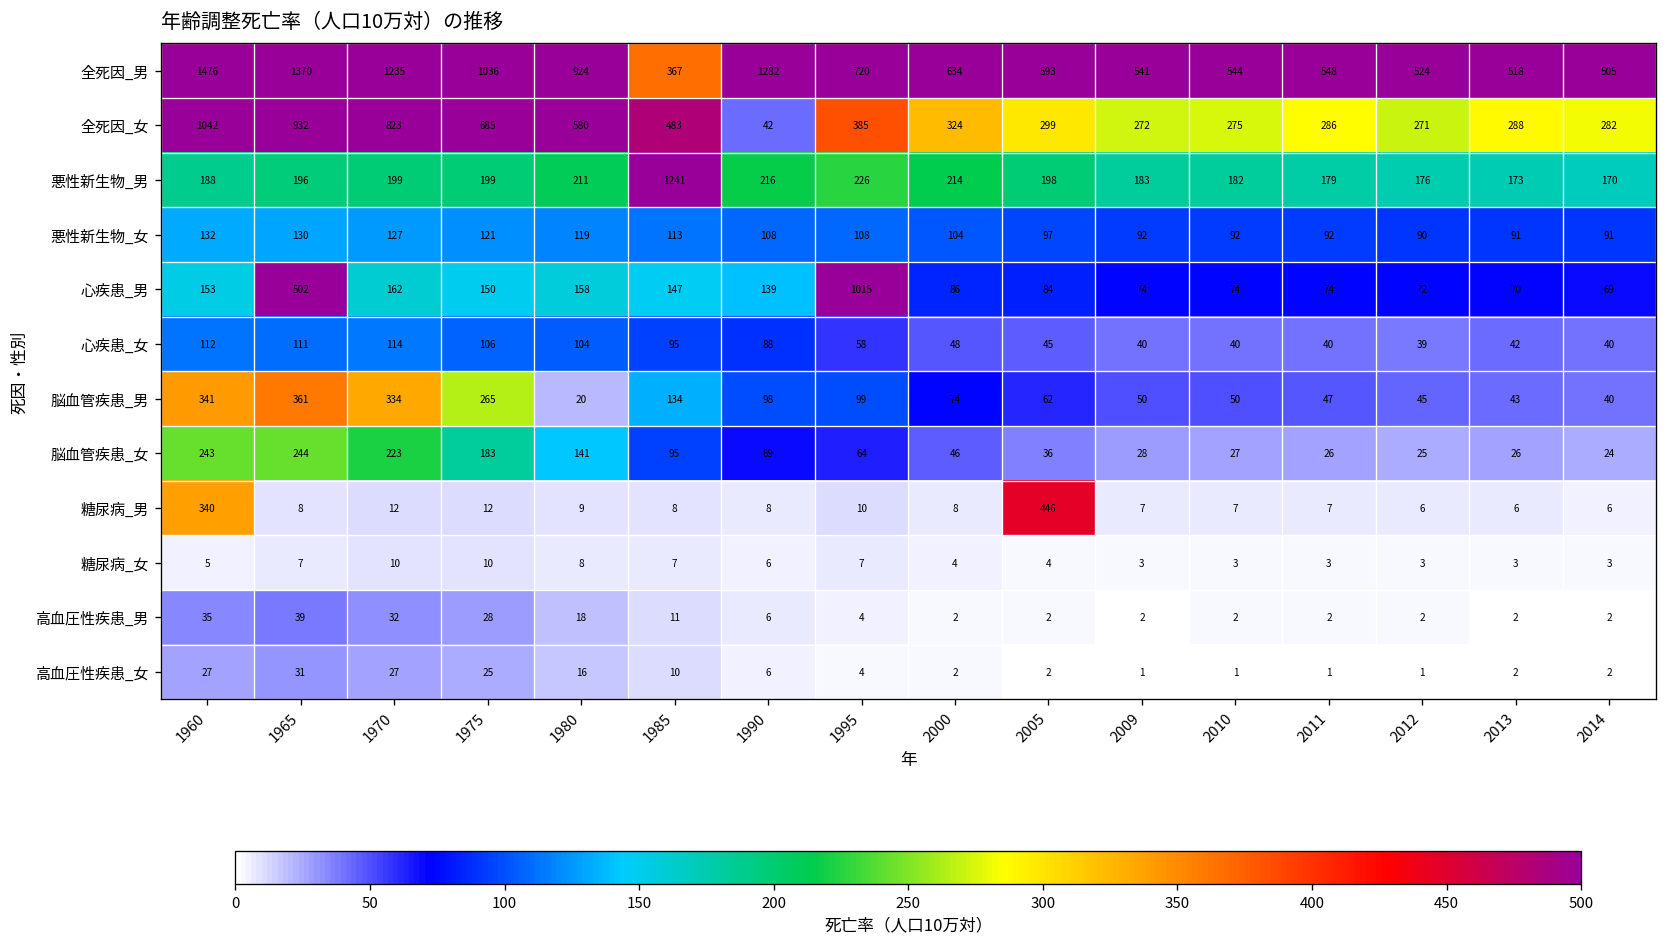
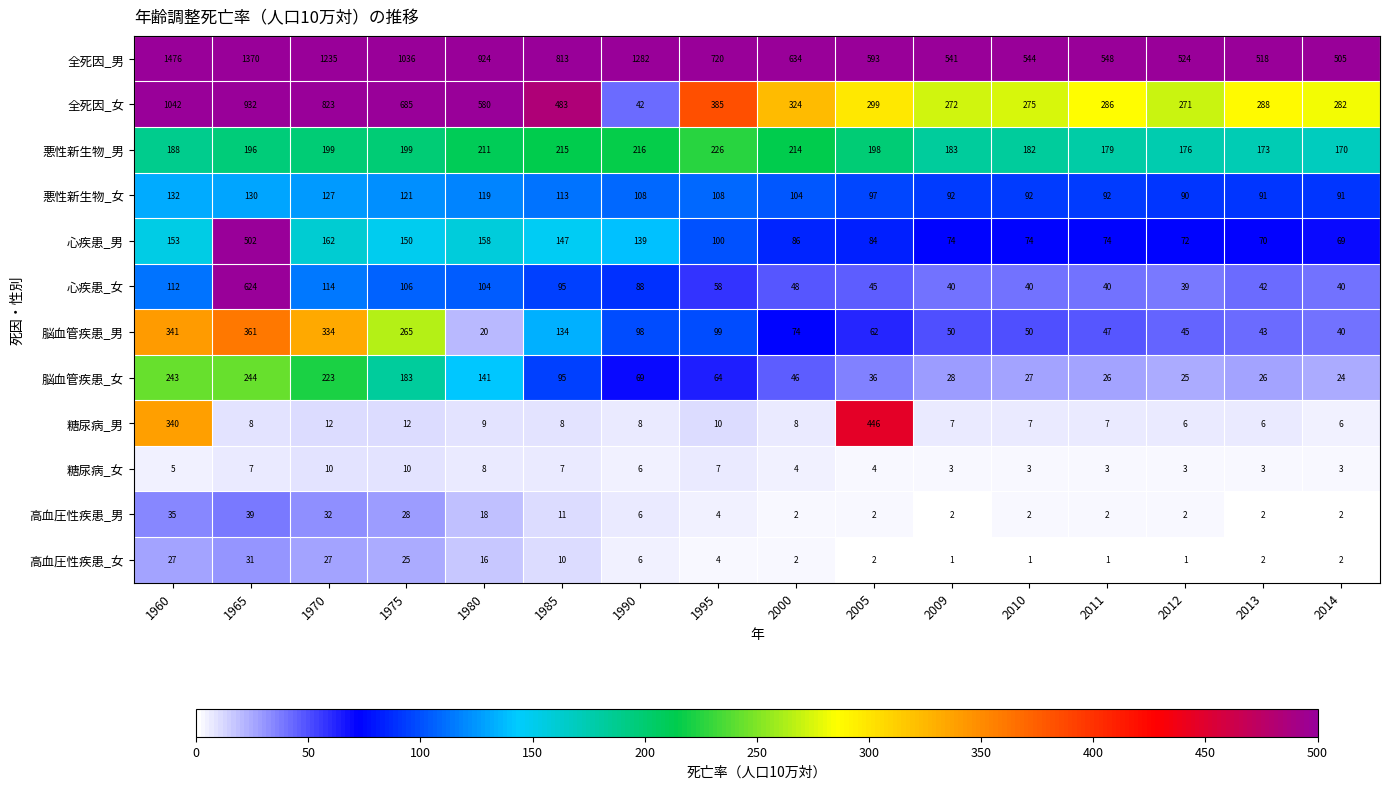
  {
    "全死因_男": {
      "1960": 1476,
      "1965": 1370,
      "1970": 1235,
      "1975": 1036,
      "1980": 924,
-     "1985": 367,
+     "1985": 813,
      "1990": 1282,
      "1995": 720,
      "2000": 634,
      "2005": 593,
      "2009": 541,
      "2010": 544,
      "2011": 548,
      "2012": 524,
      "2013": 518,
      "2014": 505
    },
    "全死因_女": {
      "1960": 1042,
      "1965": 932,
      "1970": 823,
      "1975": 685,
      "1980": 580,
      "1985": 483,
      "1990": 42,
      "1995": 385,
      "2000": 324,
      "2005": 299,
      "2009": 272,
      "2010": 275,
      "2011": 286,
      "2012": 271,
      "2013": 288,
      "2014": 282
    },
    "悪性新生物_男": {
      "1960": 188,
      "1965": 196,
      "1970": 199,
      "1975": 199,
      "1980": 211,
-     "1985": 1241,
+     "1985": 215,
      "1990": 216,
      "1995": 226,
      "2000": 214,
      "2005": 198,
      "2009": 183,
      "2010": 182,
      "2011": 179,
      "2012": 176,
      "2013": 173,
      "2014": 170
    },
    "悪性新生物_女": {
      "1960": 132,
      "1965": 130,
      "1970": 127,
      "1975": 121,
      "1980": 119,
      "1985": 113,
      "1990": 108,
      "1995": 108,
      "2000": 104,
      "2005": 97,
      "2009": 92,
      "2010": 92,
      "2011": 92,
      "2012": 90,
      "2013": 91,
      "2014": 91
    },
    "心疾患_男": {
      "1960": 153,
      "1965": 502,
      "1970": 162,
      "1975": 150,
      "1980": 158,
      "1985": 147,
      "1990": 139,
-     "1995": 1015,
+     "1995": 100,
      "2000": 86,
      "2005": 84,
      "2009": 74,
      "2010": 74,
      "2011": 74,
      "2012": 72,
      "2013": 70,
      "2014": 69
    },
    "心疾患_女": {
      "1960": 112,
-     "1965": 111,
+     "1965": 624,
      "1970": 114,
      "1975": 106,
      "1980": 104,
      "1985": 95,
      "1990": 88,
      "1995": 58,
      "2000": 48,
      "2005": 45,
      "2009": 40,
      "2010": 40,
      "2011": 40,
      "2012": 39,
      "2013": 42,
      "2014": 40
    },
    "脳血管疾患_男": {
      "1960": 341,
      "1965": 361,
      "1970": 334,
      "1975": 265,
      "1980": 20,
      "1985": 134,
      "1990": 98,
      "1995": 99,
      "2000": 74,
      "2005": 62,
      "2009": 50,
      "2010": 50,
      "2011": 47,
      "2012": 45,
      "2013": 43,
      "2014": 40
    },
    "脳血管疾患_女": {
      "1960": 243,
      "1965": 244,
      "1970": 223,
      "1975": 183,
      "1980": 141,
      "1985": 95,
      "1990": 69,
      "1995": 64,
      "2000": 46,
      "2005": 36,
      "2009": 28,
      "2010": 27,
      "2011": 26,
      "2012": 25,
      "2013": 26,
      "2014": 24
    },
    "糖尿病_男": {
      "1960": 340,
      "1965": 8,
      "1970": 12,
      "1975": 12,
      "1980": 9,
      "1985": 8,
      "1990": 8,
      "1995": 10,
      "2000": 8,
      "2005": 446,
      "2009": 7,
      "2010": 7,
      "2011": 7,
      "2012": 6,
      "2013": 6,
      "2014": 6
    },
    "糖尿病_女": {
      "1960": 5,
      "1965": 7,
      "1970": 10,
      "1975": 10,
      "1980": 8,
      "1985": 7,
      "1990": 6,
      "1995": 7,
      "2000": 4,
      "2005": 4,
      "2009": 3,
      "2010": 3,
      "2011": 3,
      "2012": 3,
      "2013": 3,
      "2014": 3
    },
    "高血圧性疾患_男": {
      "1960": 35,
      "1965": 39,
      "1970": 32,
      "1975": 28,
      "1980": 18,
      "1985": 11,
      "1990": 6,
      "1995": 4,
      "2000": 2,
      "2005": 2,
      "2009": 2,
      "2010": 2,
      "2011": 2,
      "2012": 2,
      "2013": 2,
      "2014": 2
    },
    "高血圧性疾患_女": {
      "1960": 27,
      "1965": 31,
      "1970": 27,
      "1975": 25,
      "1980": 16,
      "1985": 10,
      "1990": 6,
      "1995": 4,
      "2000": 2,
      "2005": 2,
      "2009": 1,
      "2010": 1,
      "2011": 1,
      "2012": 1,
      "2013": 2,
      "2014": 2
    }
  }
